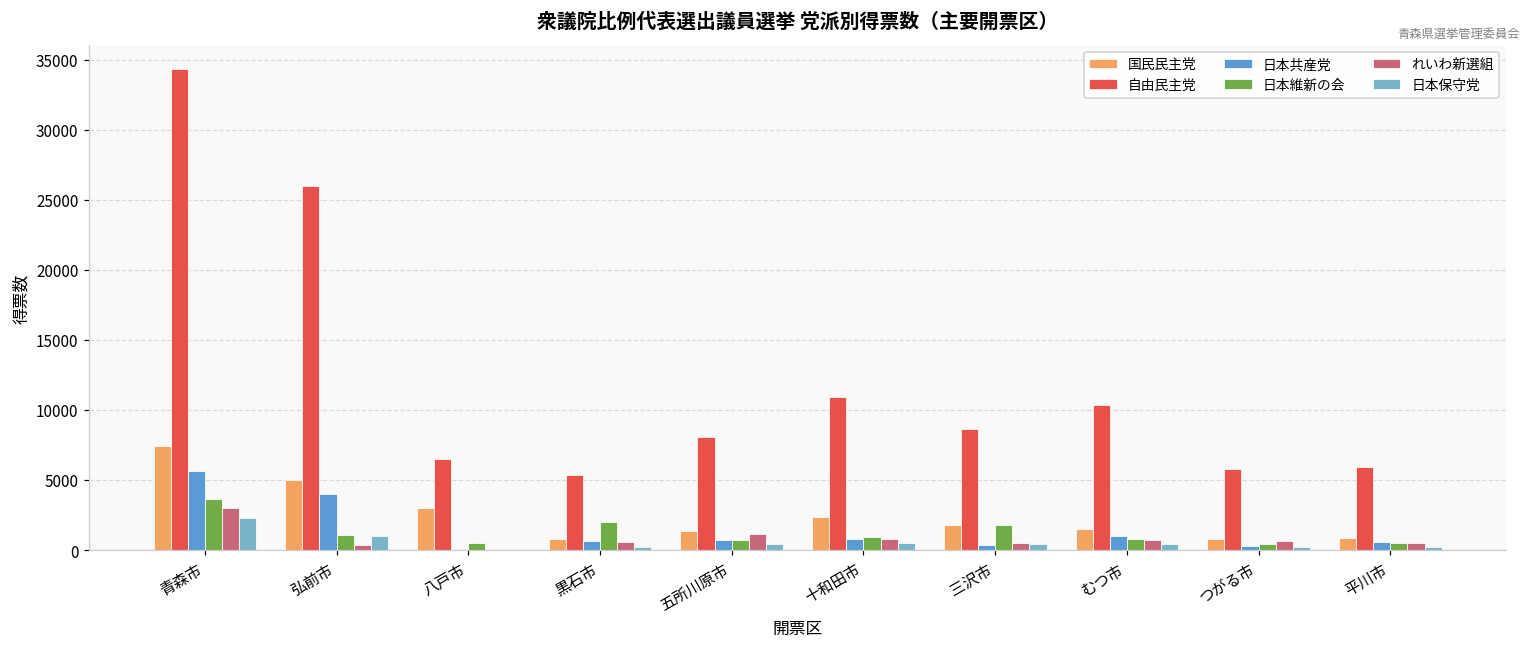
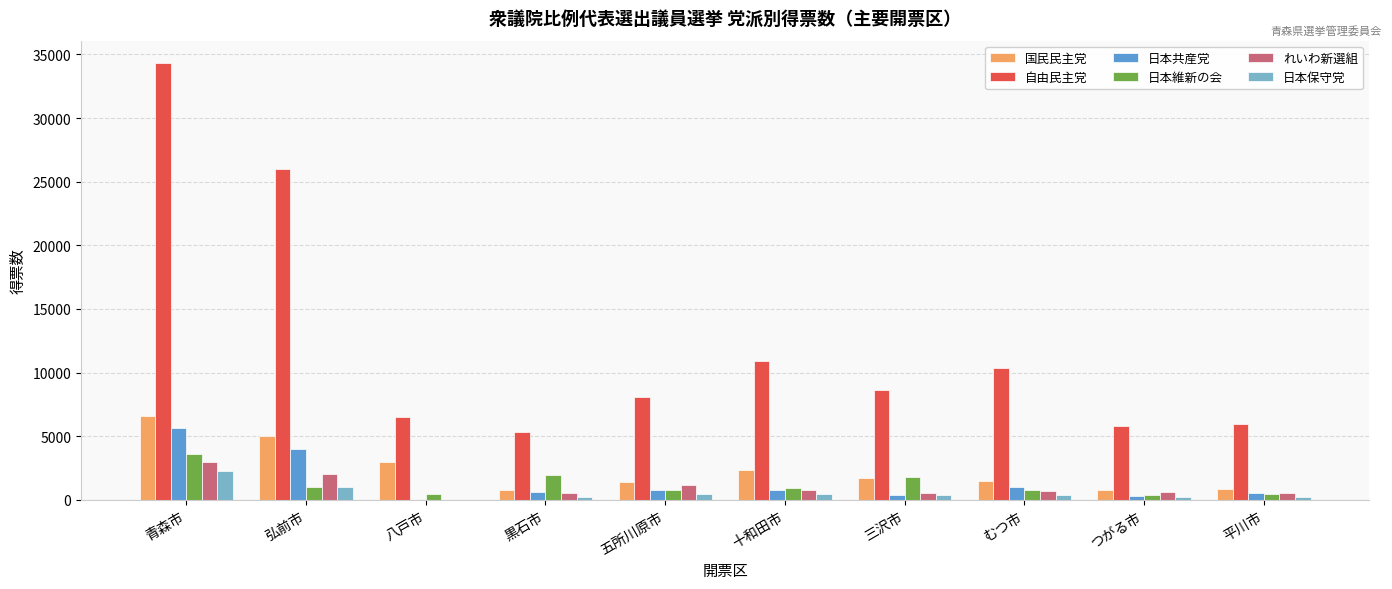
  {
    "国民民主党": {
-     "青森市": 7400,
+     "青森市": 6600,
      "弘前市": 5000,
      "八戸市": 3000,
      "黒石市": 800,
      "五所川原市": 1400,
      "十和田市": 2400,
      "三沢市": 1800,
      "むつ市": 1500,
      "つがる市": 800,
      "平川市": 900
    },
    "自由民主党": {
      "青森市": 34400,
      "弘前市": 26000,
      "八戸市": 6500,
      "黒石市": 5400,
      "五所川原市": 8100,
      "十和田市": 10900,
      "三沢市": 8600,
      "むつ市": 10400,
      "つがる市": 5800,
      "平川市": 6000
    },
    "日本維新の会": {
      "青森市": 3600,
      "弘前市": 1100,
      "八戸市": 500,
      "黒石市": 2000,
      "五所川原市": 700,
      "十和田市": 900,
      "三沢市": 1800,
      "むつ市": 800,
      "つがる市": 400,
      "平川市": 500
    },
    "れいわ新選組": {
      "青森市": 3000,
-     "弘前市": 400,
+     "弘前市": 2000,
      "八戸市": 0,
      "黒石市": 500,
      "五所川原市": 1200,
      "十和田市": 800,
      "三沢市": 500,
      "むつ市": 700,
      "つがる市": 600,
      "平川市": 500
    }
  }
